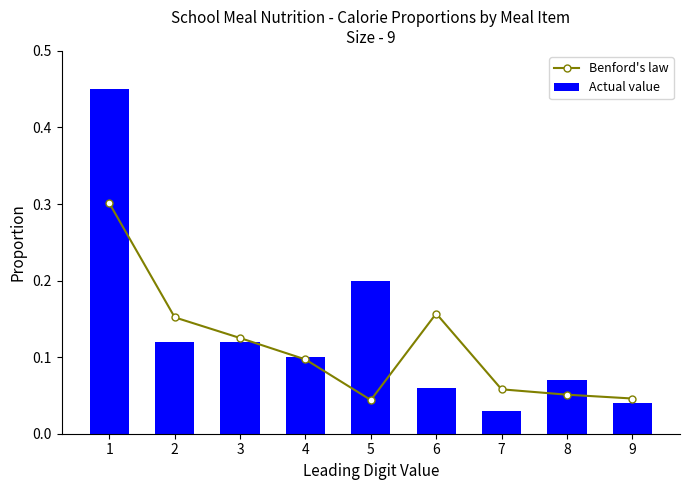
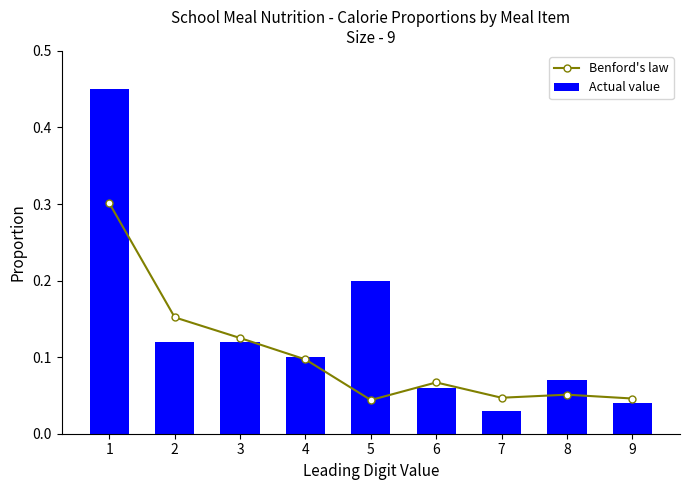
  {
    "Benford's law": {
      "1": 0.30,
      "2": 0.15,
      "3": 0.13,
      "4": 0.10,
      "5": 0.04,
-     "6": 0.16,
-     "7": 0.06,
+     "6": 0.07,
+     "7": 0.05,
      "8": 0.05,
      "9": 0.05
    },
    "Actual value": {
      "1": 0.45,
      "2": 0.12,
      "3": 0.12,
      "4": 0.10,
      "5": 0.20,
      "6": 0.06,
      "7": 0.03,
      "8": 0.07,
      "9": 0.04
    }
  }
